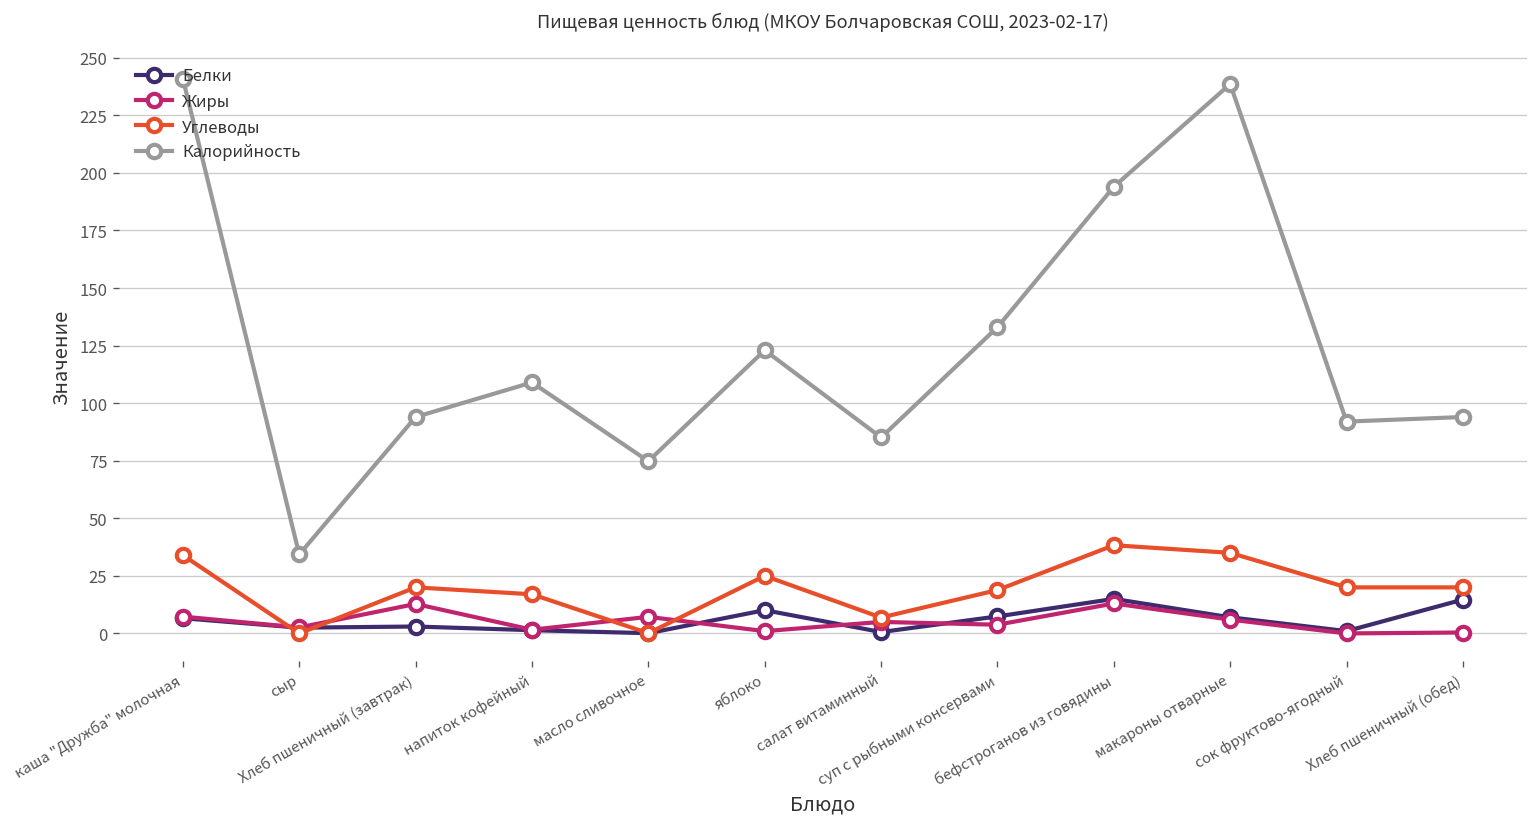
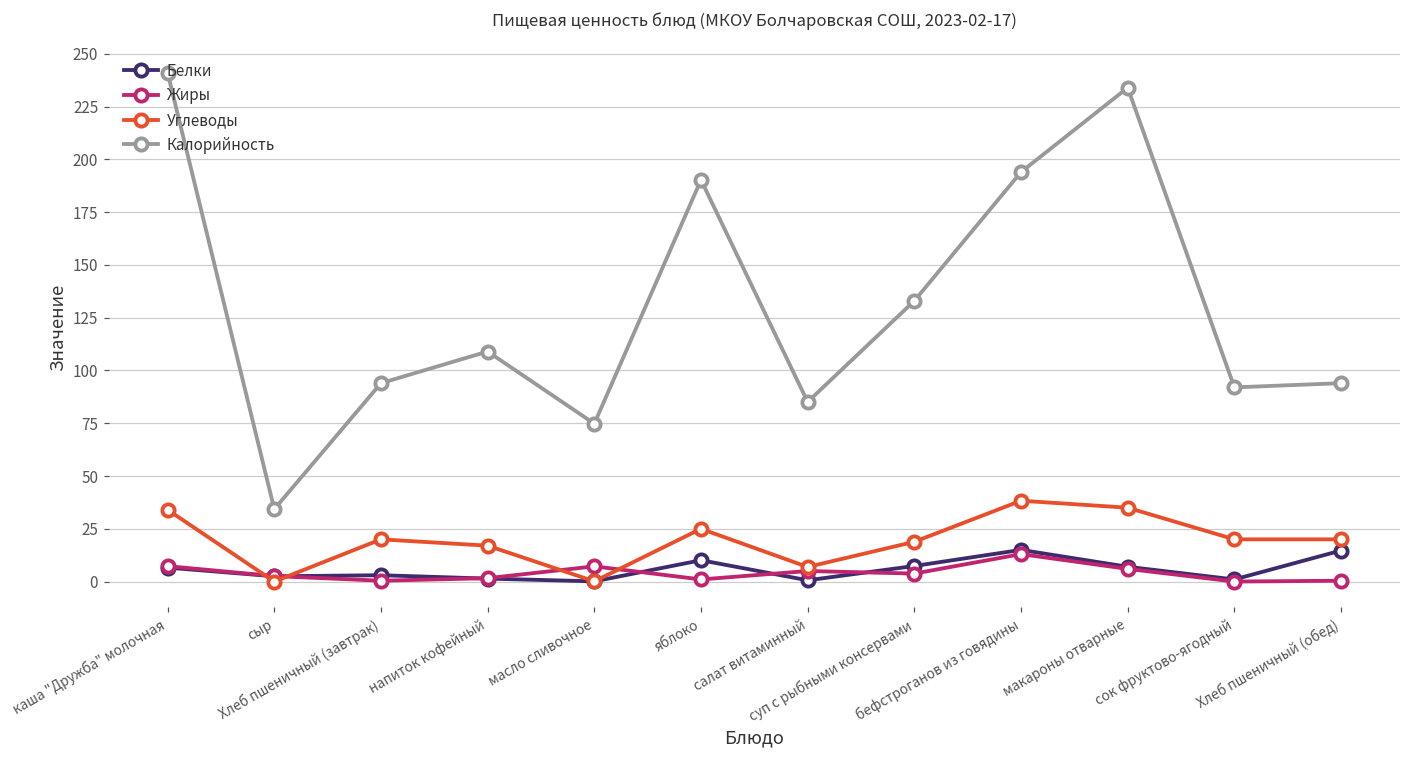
  {
    "Белки": {
      "Хлеб пшеничный (завтрак)": 3,
      "яблоко": 10,
      "салат витаминный": 1,
      "суп с рыбными консервами": 7,
      "бефстроганов из говядины": 15,
      "Хлеб пшеничный (обед)": 15
    },
    "Жиры": {
-     "Хлеб пшеничный (завтрак)": 13,
+     "Хлеб пшеничный (завтрак)": 0,
      "масло сливочное": 7,
      "яблоко": 1,
      "салат витаминный": 5,
      "суп с рыбными консервами": 4,
      "бефстроганов из говядины": 13,
      "Хлеб пшеничный (обед)": 0
    },
    "Углеводы": {
      "каша \"Дружба\" молочная": 34,
      "сыр": 0,
      "Хлеб пшеничный (завтрак)": 20,
      "напиток кофейный": 17,
      "яблоко": 25,
      "салат витаминный": 7,
      "суп с рыбными консервами": 19,
      "бефстроганов из говядины": 38,
      "макароны отварные": 35,
      "сок фруктово-ягодный": 20,
      "Хлеб пшеничный (обед)": 20
    },
    "Калорийность": {
      "каша \"Дружба\" молочная": 241,
      "сыр": 34,
      "Хлеб пшеничный (завтрак)": 94,
      "напиток кофейный": 109,
      "масло сливочное": 75,
-     "яблоко": 123,
+     "яблоко": 190,
      "салат витаминный": 85,
      "суп с рыбными консервами": 133,
      "бефстроганов из говядины": 194,
-     "макароны отварные": 239,
+     "макароны отварные": 234,
      "сок фруктово-ягодный": 92,
      "Хлеб пшеничный (обед)": 94
    }
  }
